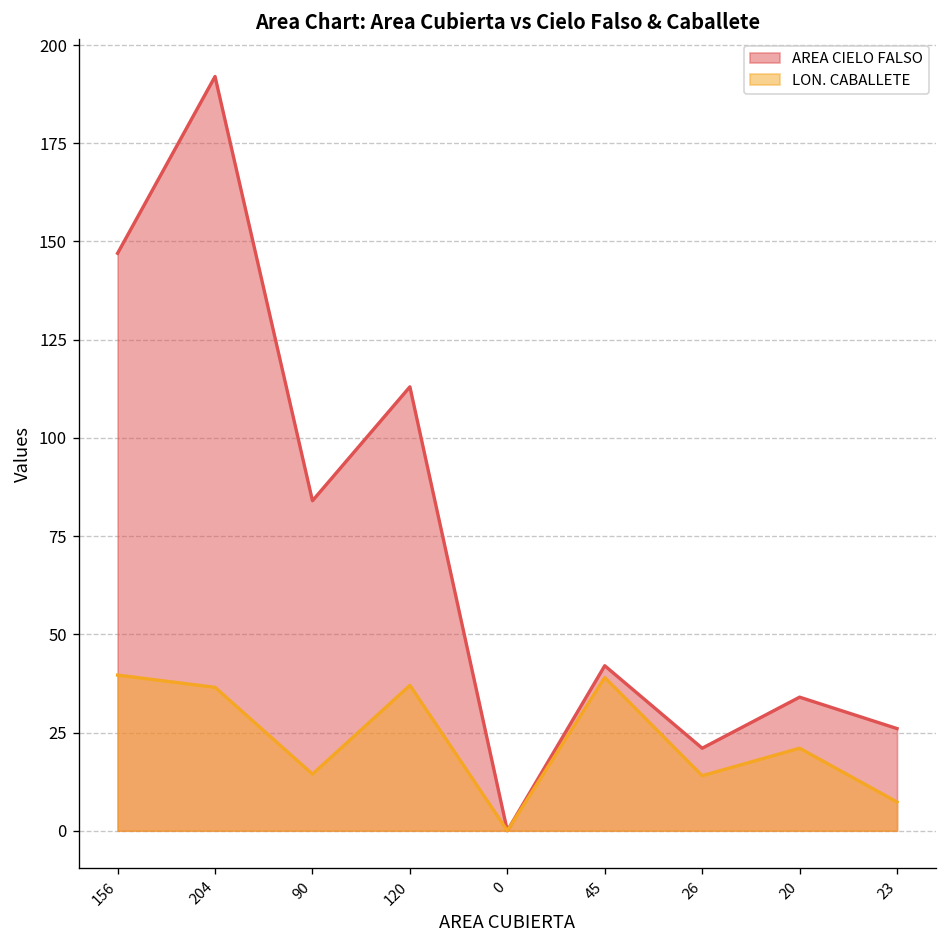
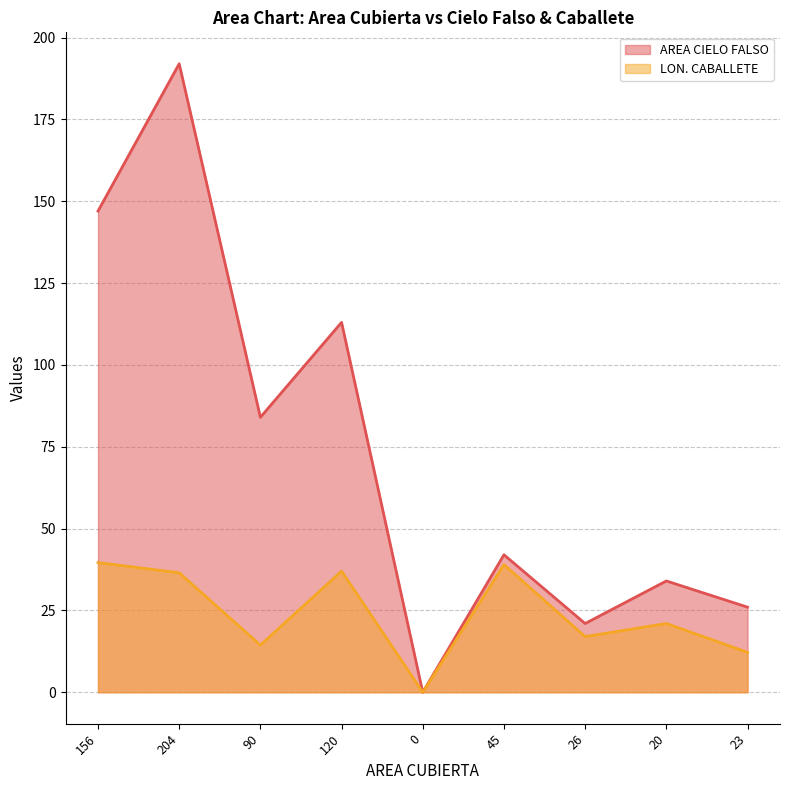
  {
    "AREA CIELO FALSO": {
      "156": 147,
      "204": 192,
      "90": 84,
      "120": 113,
      "45": 42,
      "26": 21,
      "20": 34,
      "23": 26
    },
    "LON. CABALLETE": {
      "156": 40,
      "204": 37,
      "90": 14,
      "120": 37,
      "45": 39,
-     "26": 14,
+     "26": 17,
      "20": 21,
-     "23": 7
+     "23": 12
    }
  }
